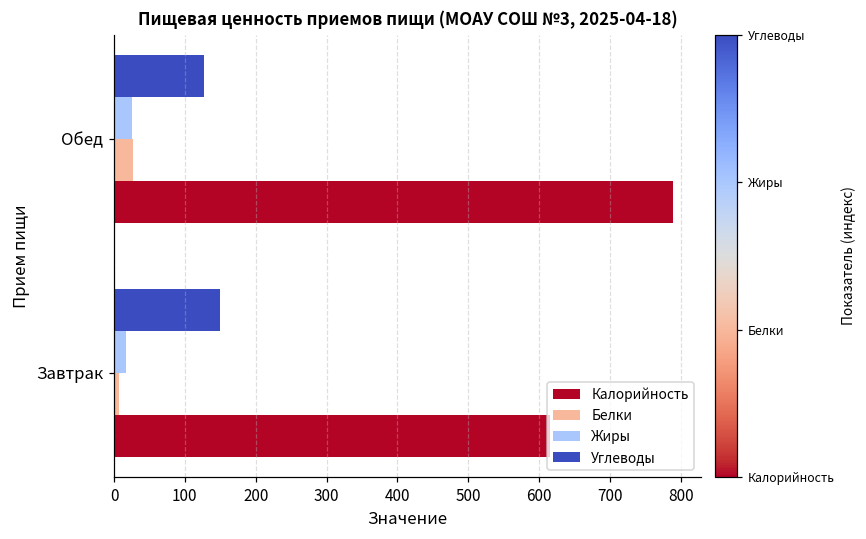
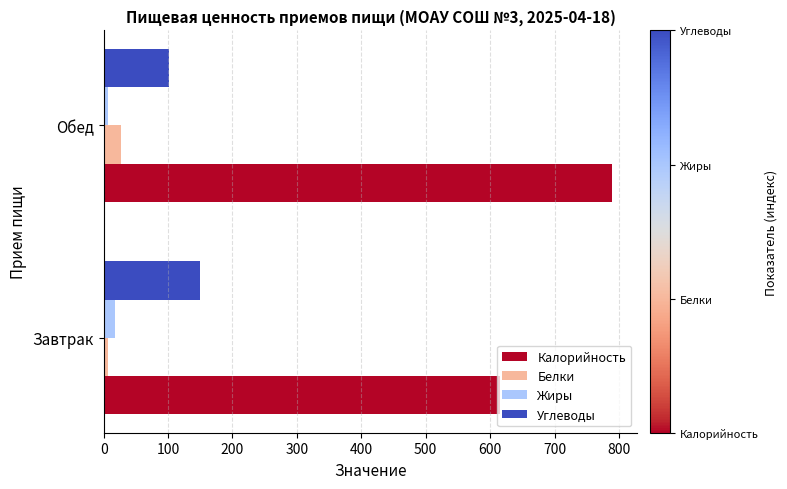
  {
    "Калорийность": {
      "Обед": 790
    },
    "Белки": {
      "Обед": 30,
      "Завтрак": 10
    },
    "Жиры": {
-     "Обед": 30,
+     "Обед": 10,
      "Завтрак": 20
    },
    "Углеводы": {
-     "Обед": 130,
+     "Обед": 100,
      "Завтрак": 150
    }
  }
